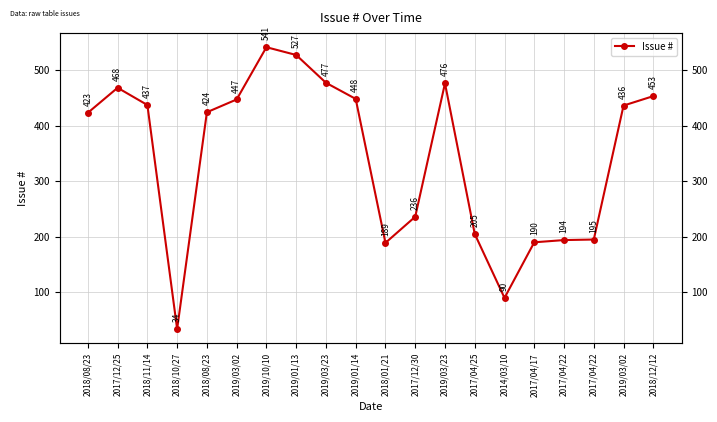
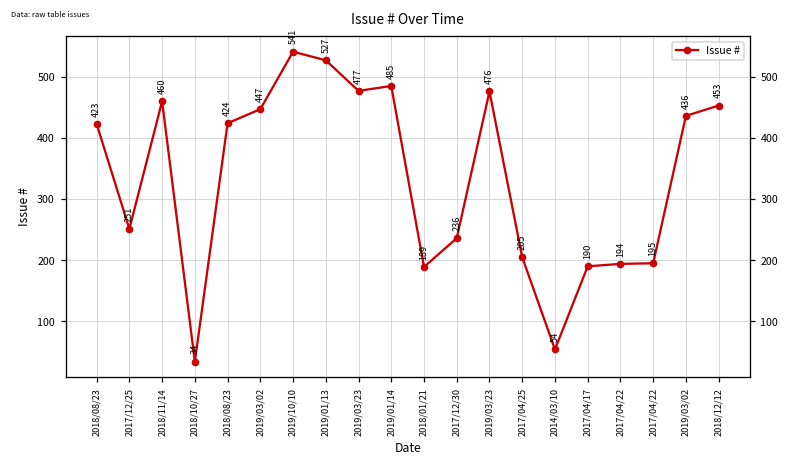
  {
-   "2017/12/25": 468,
-   "2018/11/14": 437,
+   "2017/12/25": 251,
+   "2018/11/14": 460,
    "2018/10/27": 34,
    "2019/10/10": 541,
    "2019/01/13": 527,
-   "2019/01/14": 448,
+   "2019/01/14": 485,
    "2018/01/21": 189,
    "2017/12/30": 236,
    "2017/04/25": 205,
-   "2014/03/10": 90,
+   "2014/03/10": 54,
    "2017/04/17": 190,
    "2018/12/12": 453
  }
